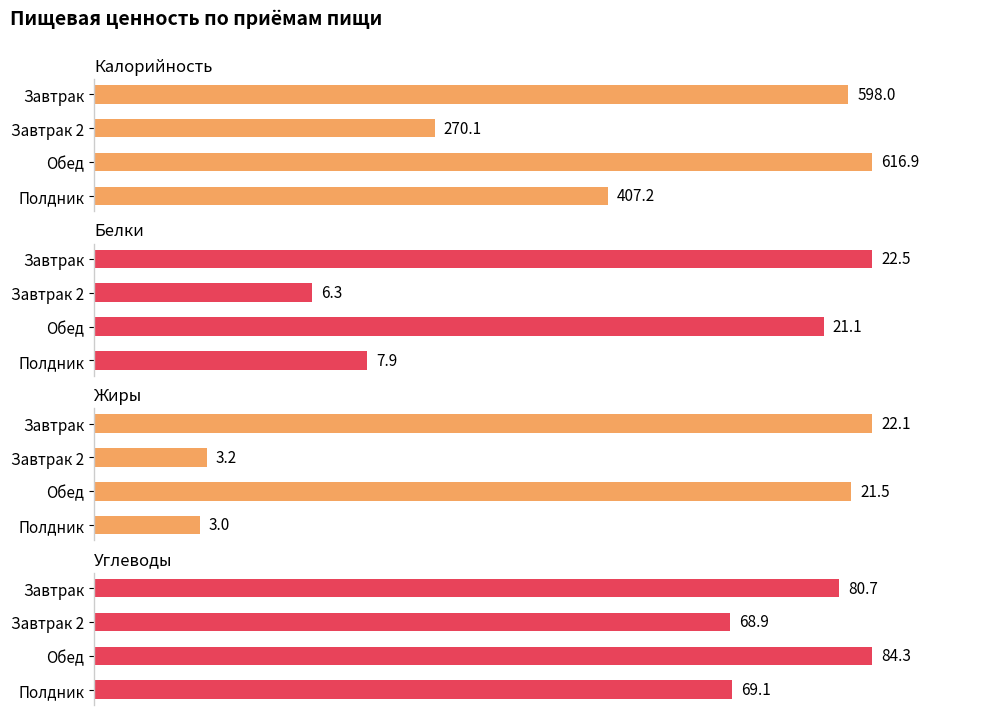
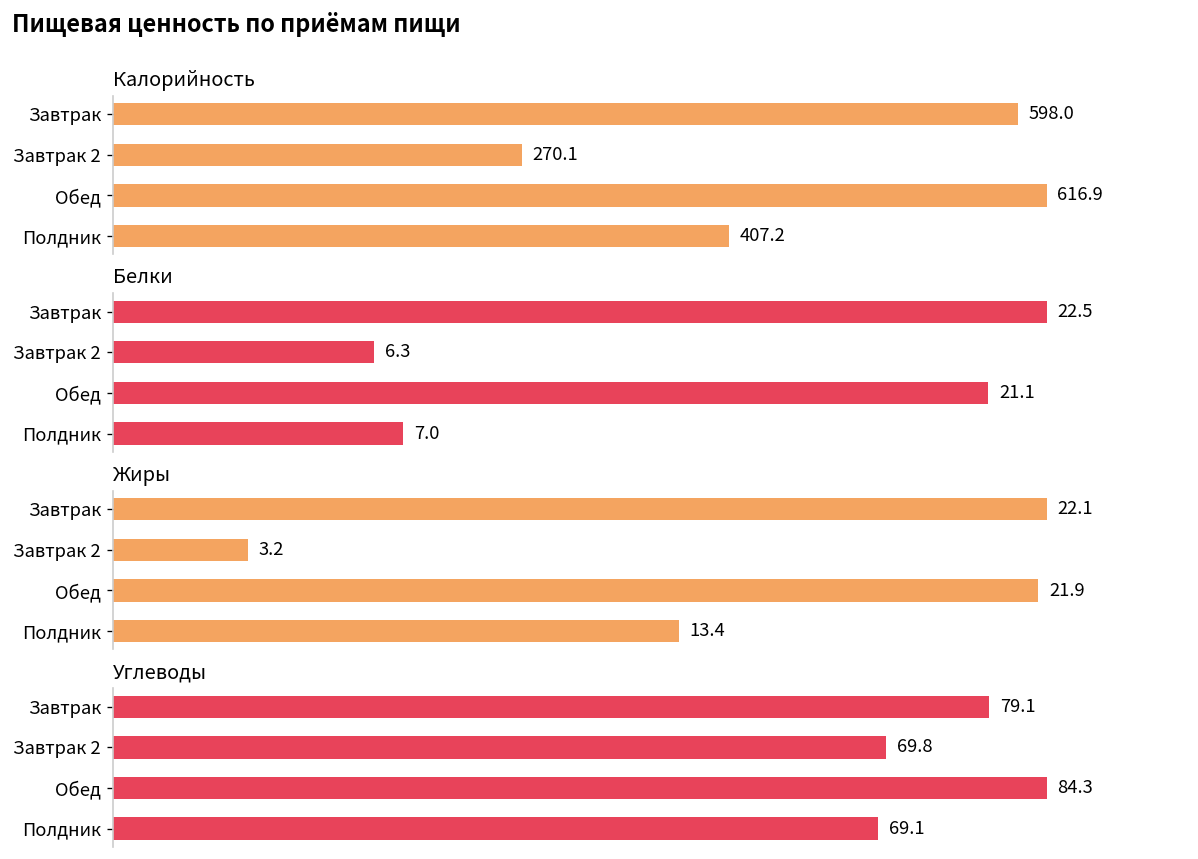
  {
    "Калорийность": {
      "Завтрак": 598.0,
      "Завтрак 2": 270.1,
      "Обед": 616.9,
      "Полдник": 407.2
    },
    "Белки": {
      "Завтрак": 22.5,
      "Завтрак 2": 6.3,
      "Обед": 21.1,
-     "Полдник": 7.9
+     "Полдник": 7.0
    },
    "Жиры": {
      "Завтрак": 22.1,
      "Завтрак 2": 3.2,
-     "Обед": 21.5,
-     "Полдник": 3.0
+     "Обед": 21.9,
+     "Полдник": 13.4
    },
    "Углеводы": {
-     "Завтрак": 80.7,
-     "Завтрак 2": 68.9,
+     "Завтрак": 79.1,
+     "Завтрак 2": 69.8,
      "Обед": 84.3,
      "Полдник": 69.1
    }
  }
